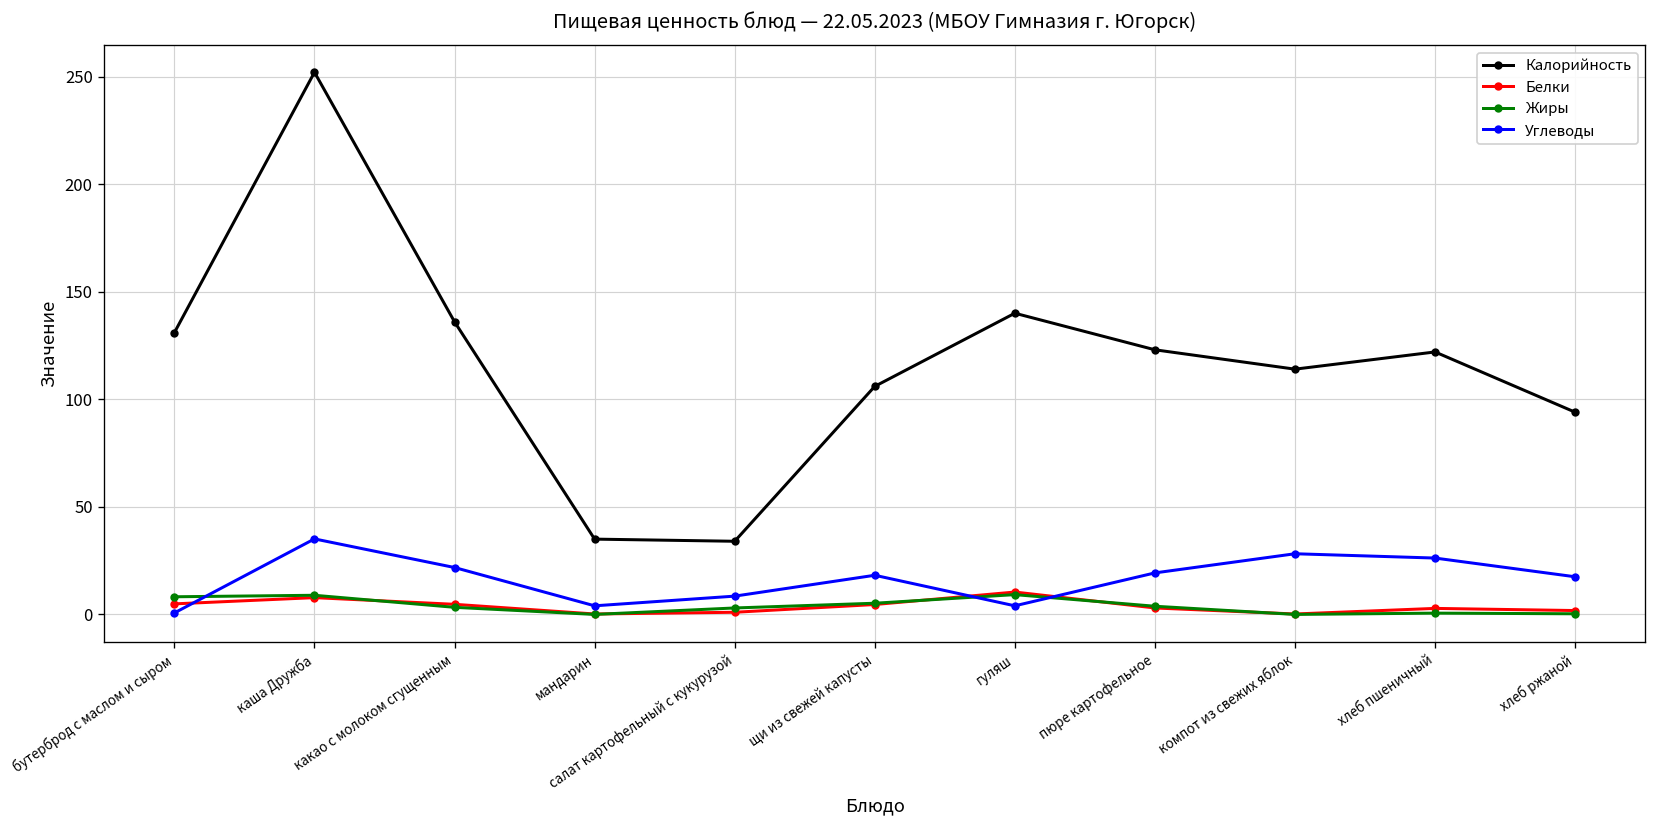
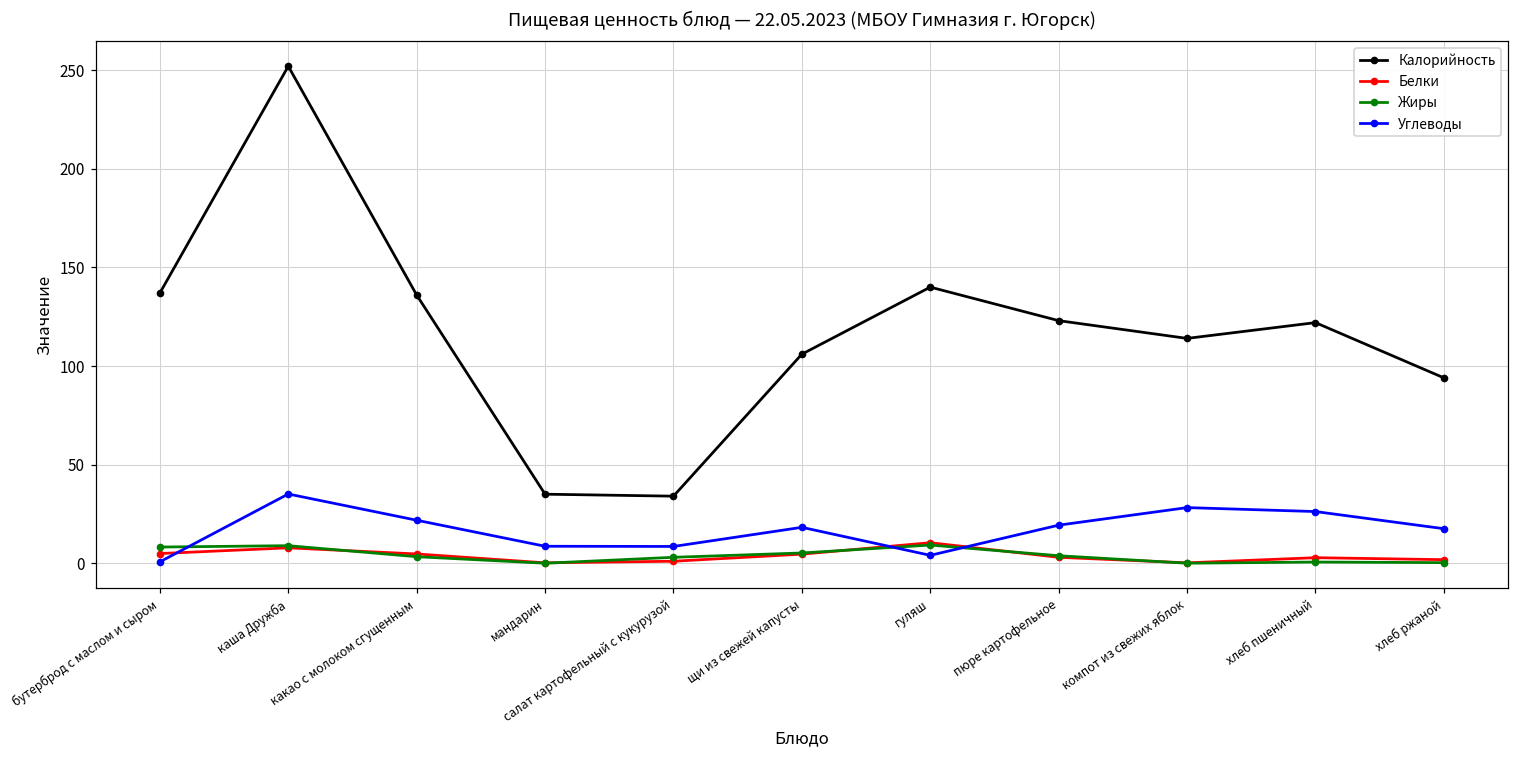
  {
    "Калорийность": {
-     "бутерброд с маслом и сыром": 131,
+     "бутерброд с маслом и сыром": 137,
      "каша Дружба": 252,
      "какао с молоком сгущенным": 136,
      "мандарин": 35,
      "салат картофельный с кукурузой": 34,
      "щи из свежей капусты": 106,
      "гуляш": 140,
      "пюре картофельное": 123,
      "компот из свежих яблок": 114,
      "хлеб пшеничный": 122,
      "хлеб ржаной": 94
    },
    "Белки": {
      "бутерброд с маслом и сыром": 5,
      "салат картофельный с кукурузой": 1,
      "хлеб пшеничный": 3,
      "хлеб ржаной": 2
    },
    "Жиры": {
      "бутерброд с маслом и сыром": 8,
      "салат картофельный с кукурузой": 3,
      "хлеб пшеничный": 1,
      "хлеб ржаной": 0
    },
    "Углеводы": {
      "бутерброд с маслом и сыром": 1,
      "каша Дружба": 35,
      "какао с молоком сгущенным": 22,
-     "мандарин": 4,
+     "мандарин": 9,
      "салат картофельный с кукурузой": 9,
      "щи из свежей капусты": 18,
      "гуляш": 4,
      "пюре картофельное": 19,
      "компот из свежих яблок": 28,
      "хлеб пшеничный": 26,
      "хлеб ржаной": 18
    }
  }
